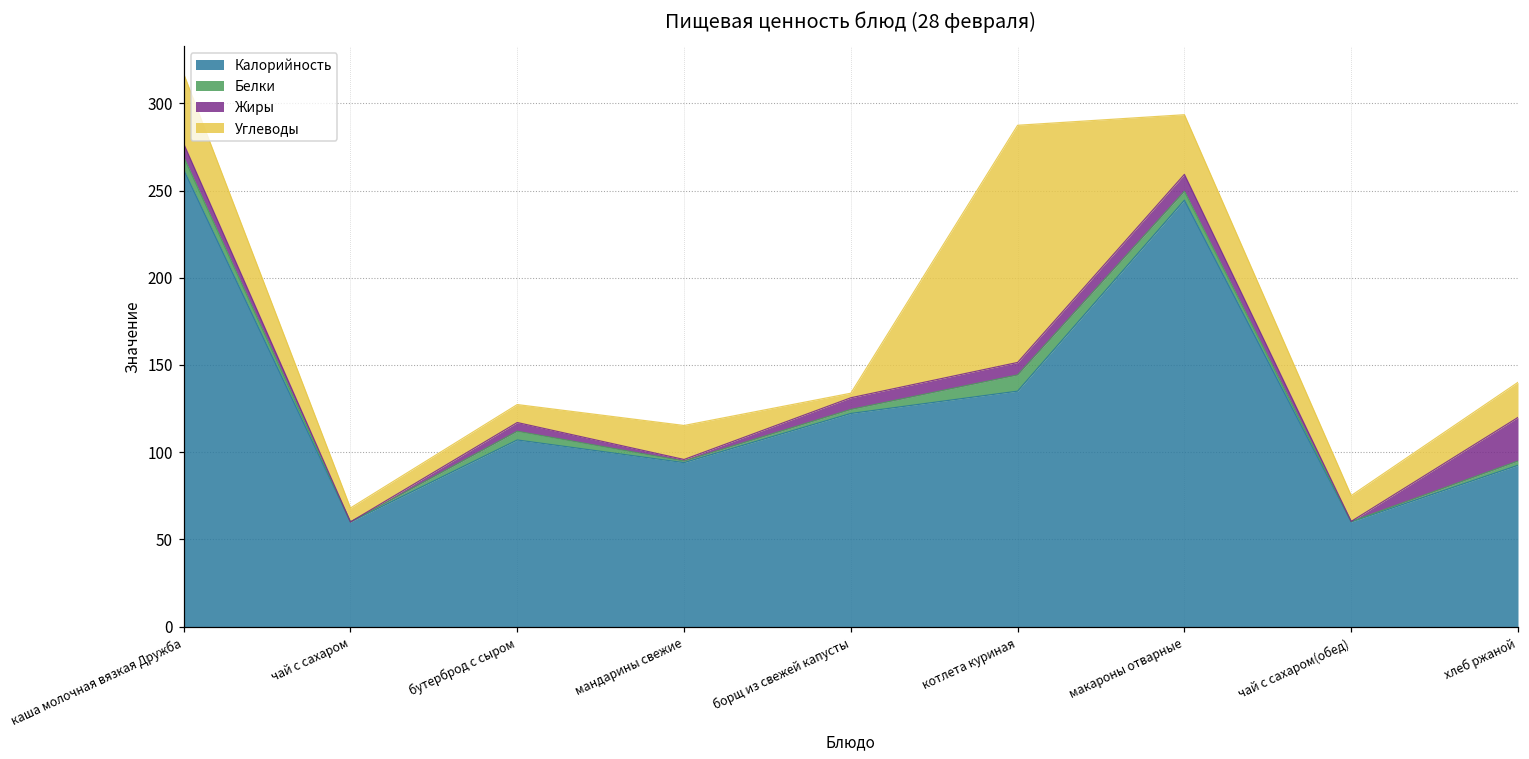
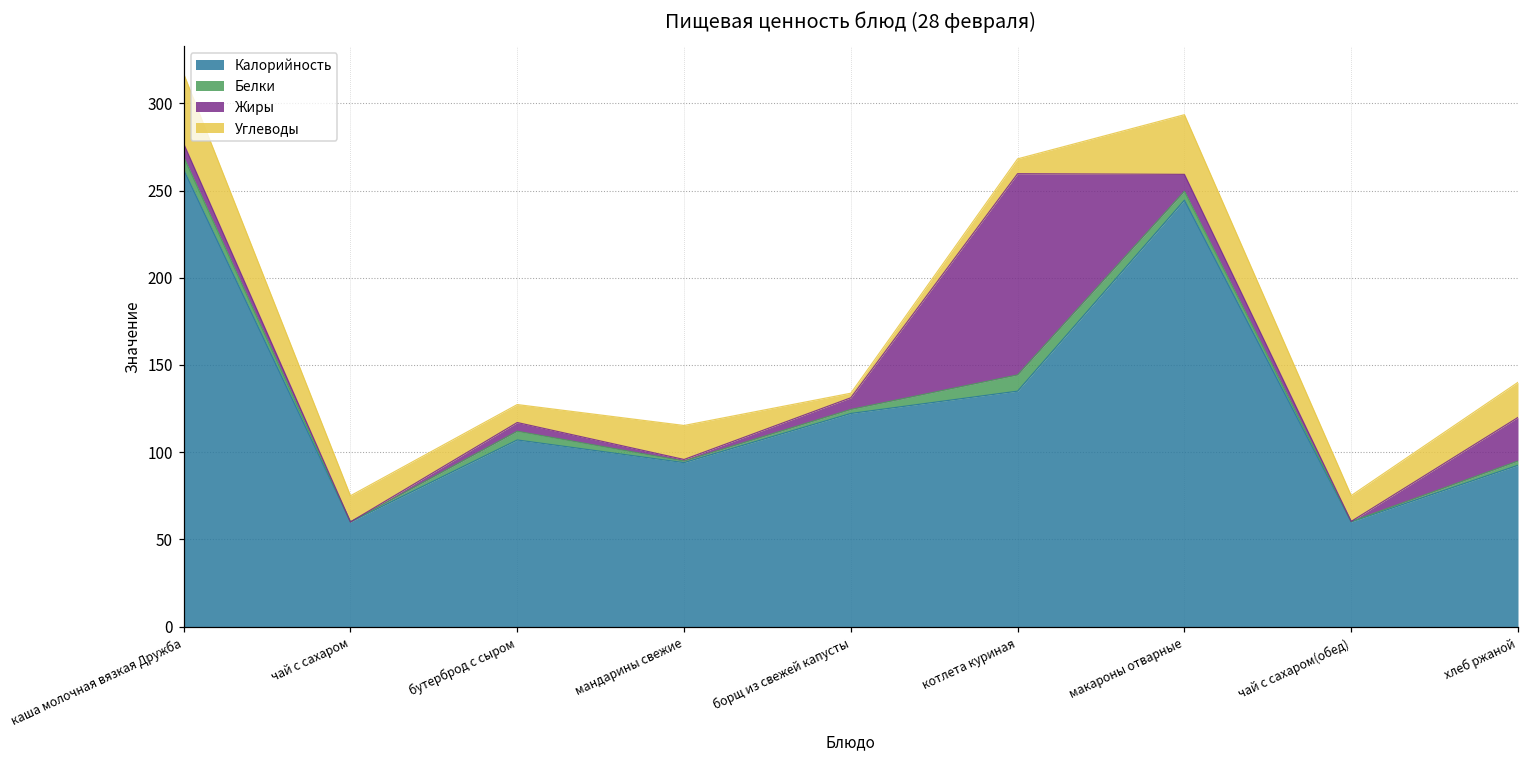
  {
    "Калорийность": {
      "каша молочная вязкая Дружба": 262,
      "бутерброд с сыром": 107,
      "борщ из свежей капусты": 122,
      "котлета куриная": 135,
      "макароны отварные": 245,
      "хлеб ржаной": 92
    },
    "Белки": {
      "каша молочная вязкая Дружба": 7,
      "бутерброд с сыром": 5,
      "борщ из свежей капусты": 2,
      "котлета куриная": 9,
      "макароны отварные": 5,
      "хлеб ржаной": 2
    },
    "Жиры": {
      "каша молочная вязкая Дружба": 8,
      "бутерброд с сыром": 5,
      "борщ из свежей капусты": 7,
-     "котлета куриная": 7,
+     "котлета куриная": 115,
      "макароны отварные": 10,
      "хлеб ржаной": 25
    },
    "Углеводы": {
      "каша молочная вязкая Дружба": 40,
-     "чай с сахаром": 8,
+     "чай с сахаром": 15,
      "бутерброд с сыром": 10,
      "мандарины свежие": 20,
      "борщ из свежей капусты": 3,
-     "котлета куриная": 136,
+     "котлета куриная": 9,
      "макароны отварные": 34,
      "чай с сахаром(обед)": 15,
      "хлеб ржаной": 20
    }
  }
